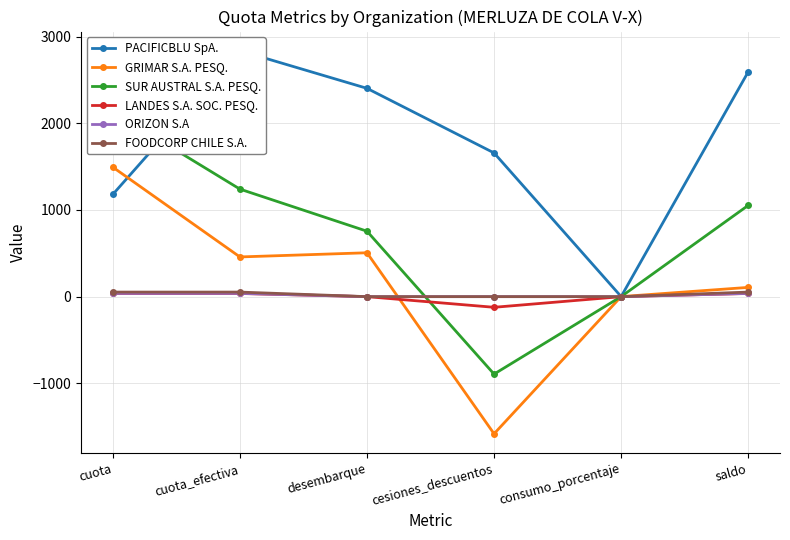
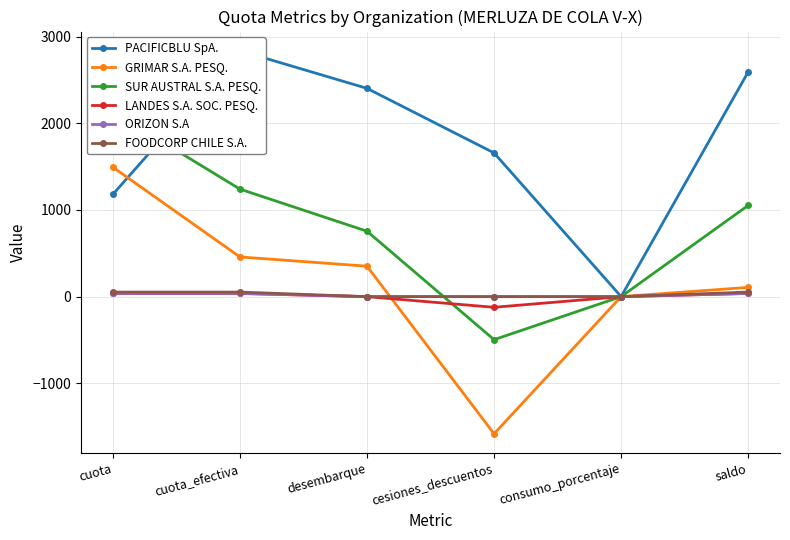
  {
    "PACIFICBLU SpA.": {
      "cuota": 1200,
      "desembarque": 2400,
      "cesiones_descuentos": 1700,
      "saldo": 2600
    },
    "GRIMAR S.A. PESQ.": {
      "cuota": 1500,
      "cuota_efectiva": 500,
-     "desembarque": 500,
+     "desembarque": 400,
      "cesiones_descuentos": -1600,
      "saldo": 100
    },
    "SUR AUSTRAL S.A. PESQ.": {
      "cuota_efectiva": 1200,
      "desembarque": 800,
-     "cesiones_descuentos": -900,
+     "cesiones_descuentos": -500,
      "saldo": 1100
    },
    "LANDES S.A. SOC. PESQ.": {
      "cesiones_descuentos": -100
    }
  }
